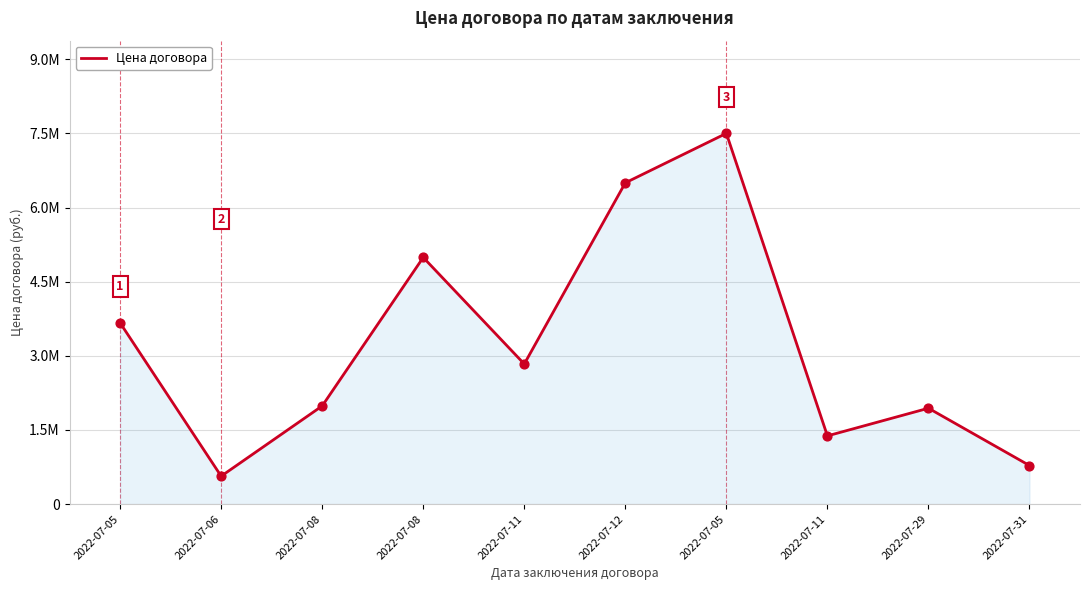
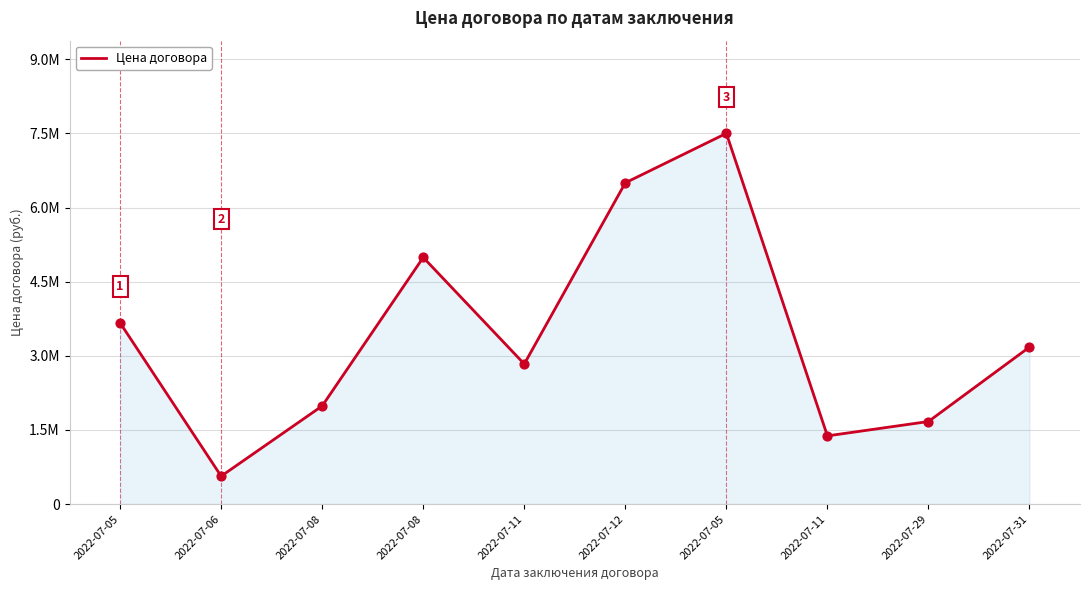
  {
    "2022-07-06": 600000,
    "2022-07-12": 6500000,
-   "2022-07-29": 1900000,
-   "2022-07-31": 800000
+   "2022-07-29": 1700000,
+   "2022-07-31": 3200000
  }
